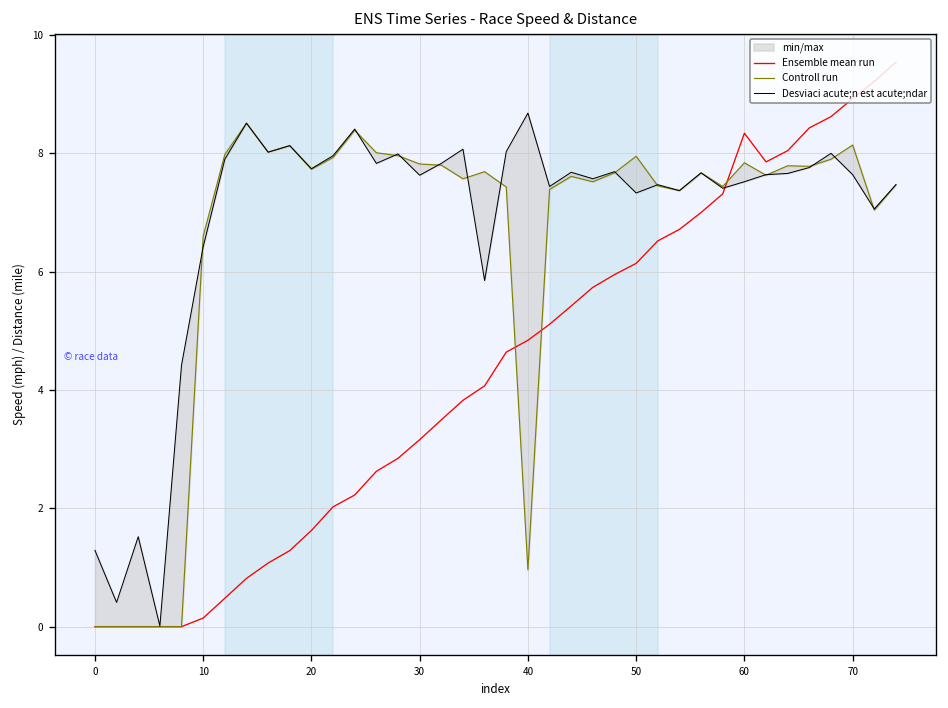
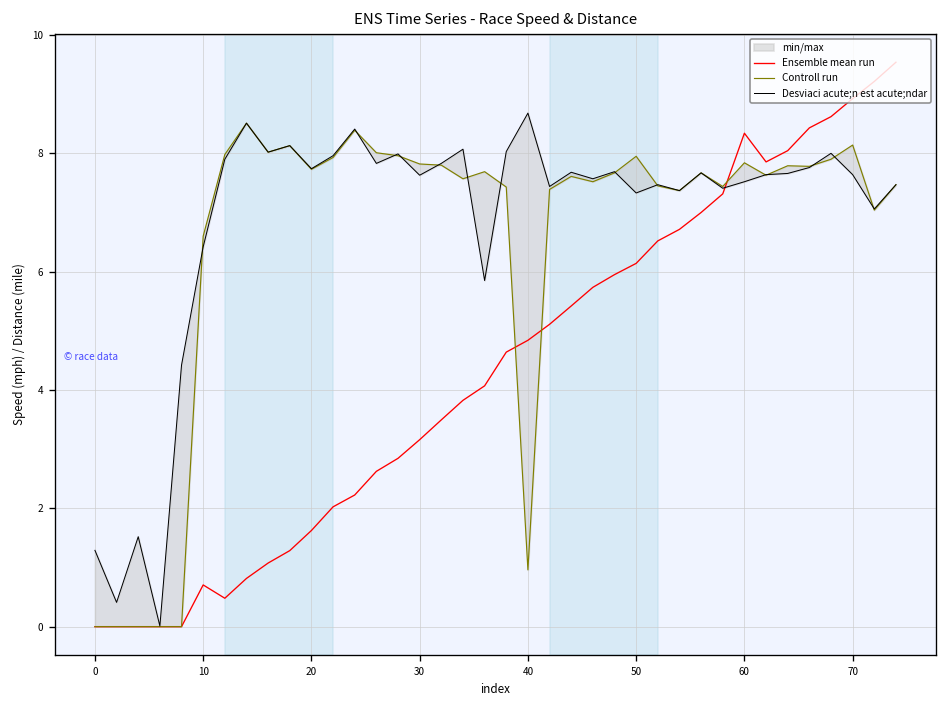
  {
    "Ensemble mean run": {
-     "10": 0.1,
+     "10": 0.7,
      "20": 1.6,
      "30": 3.2,
      "40": 4.8,
      "50": 6.1,
      "60": 8.3
    },
    "Controll run": {
      "40": 1.0
    },
    "Desviaci acute;n est acute;ndar": {
      "10": 6.4,
      "30": 7.6,
      "50": 7.3,
      "60": 7.5,
      "70": 7.6
    }
  }
